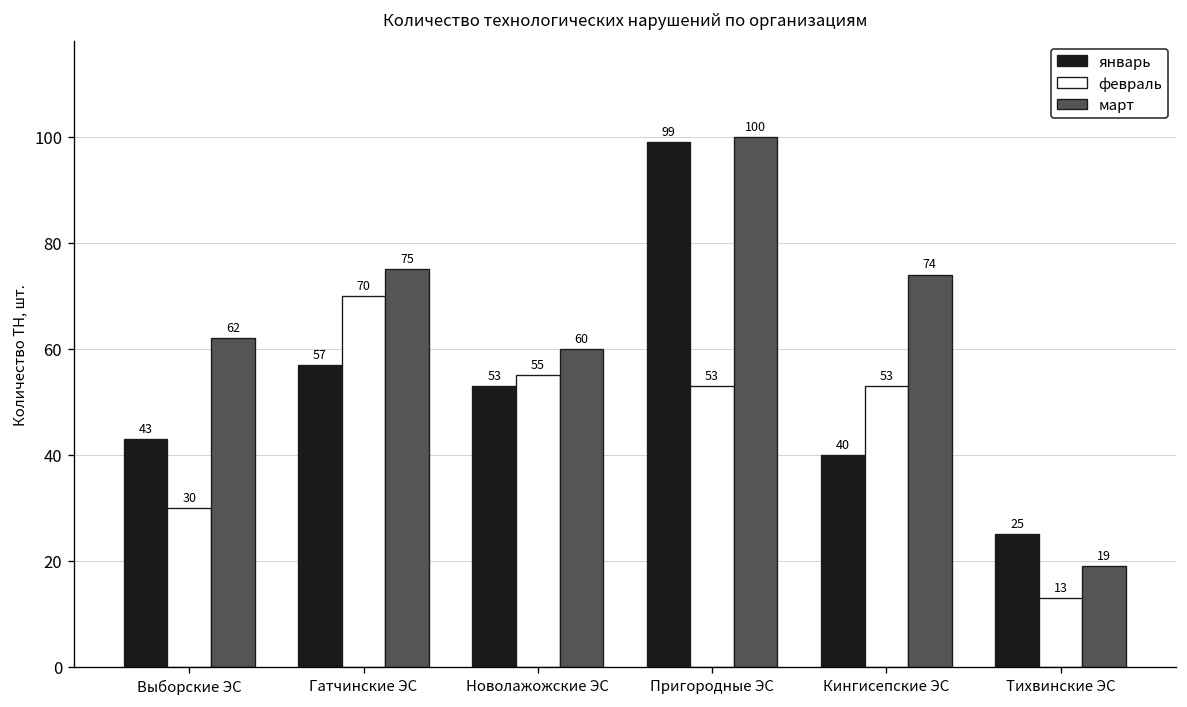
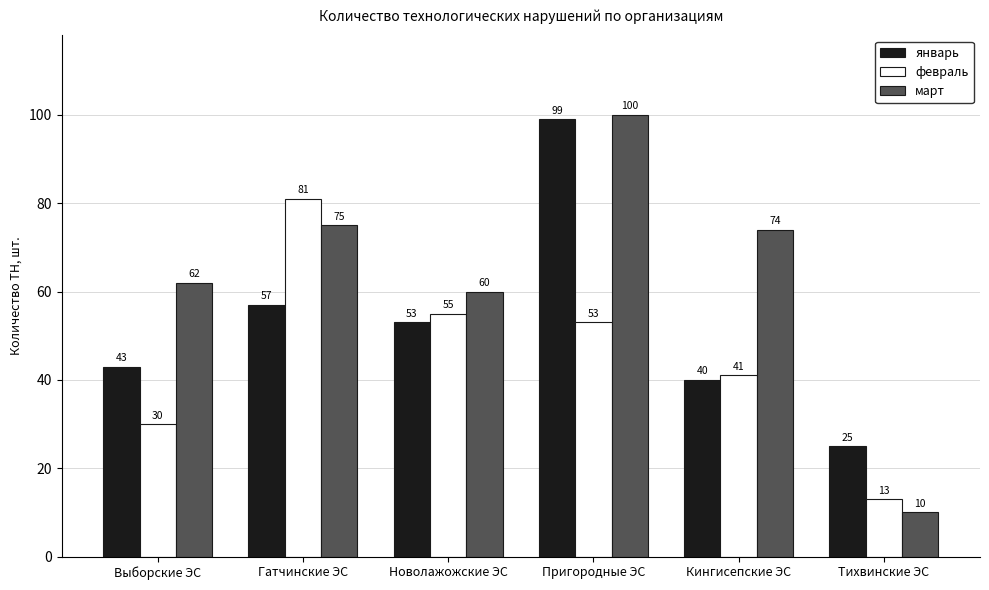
  {
    "январь": {
      "Выборские ЭС": 43,
      "Гатчинские ЭС": 57,
      "Новолажожские ЭС": 53,
      "Пригородные ЭС": 99,
      "Кингисепские ЭС": 40,
      "Тихвинские ЭС": 25
    },
    "февраль": {
      "Выборские ЭС": 30,
-     "Гатчинские ЭС": 70,
+     "Гатчинские ЭС": 81,
      "Новолажожские ЭС": 55,
      "Пригородные ЭС": 53,
-     "Кингисепские ЭС": 53,
+     "Кингисепские ЭС": 41,
      "Тихвинские ЭС": 13
    },
    "март": {
      "Выборские ЭС": 62,
      "Гатчинские ЭС": 75,
      "Новолажожские ЭС": 60,
      "Пригородные ЭС": 100,
      "Кингисепские ЭС": 74,
-     "Тихвинские ЭС": 19
+     "Тихвинские ЭС": 10
    }
  }
